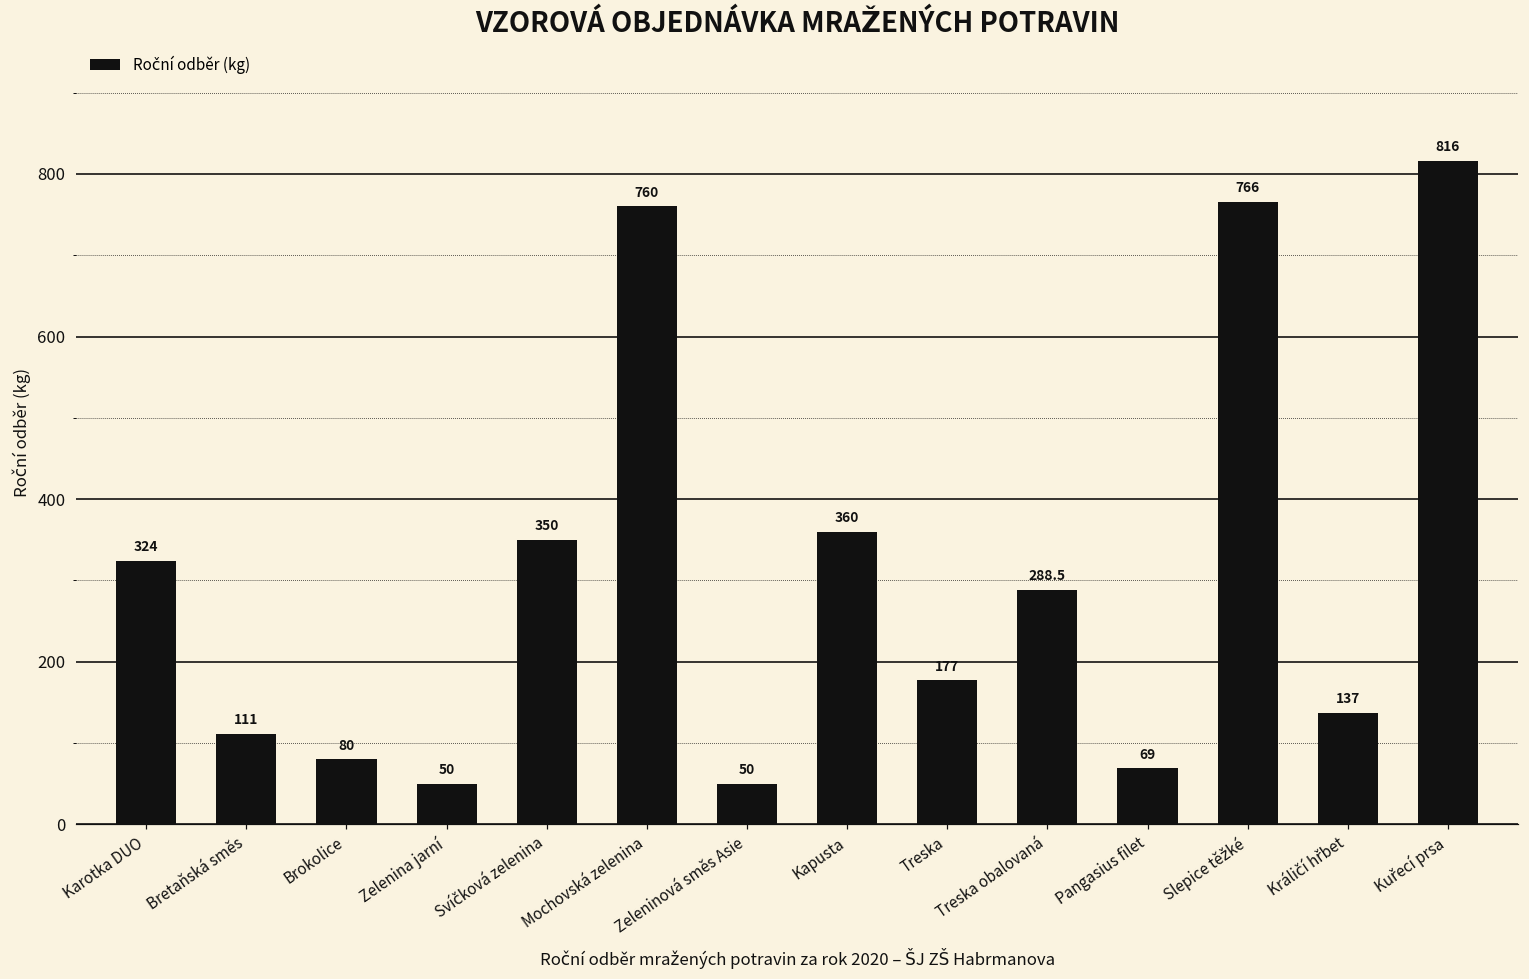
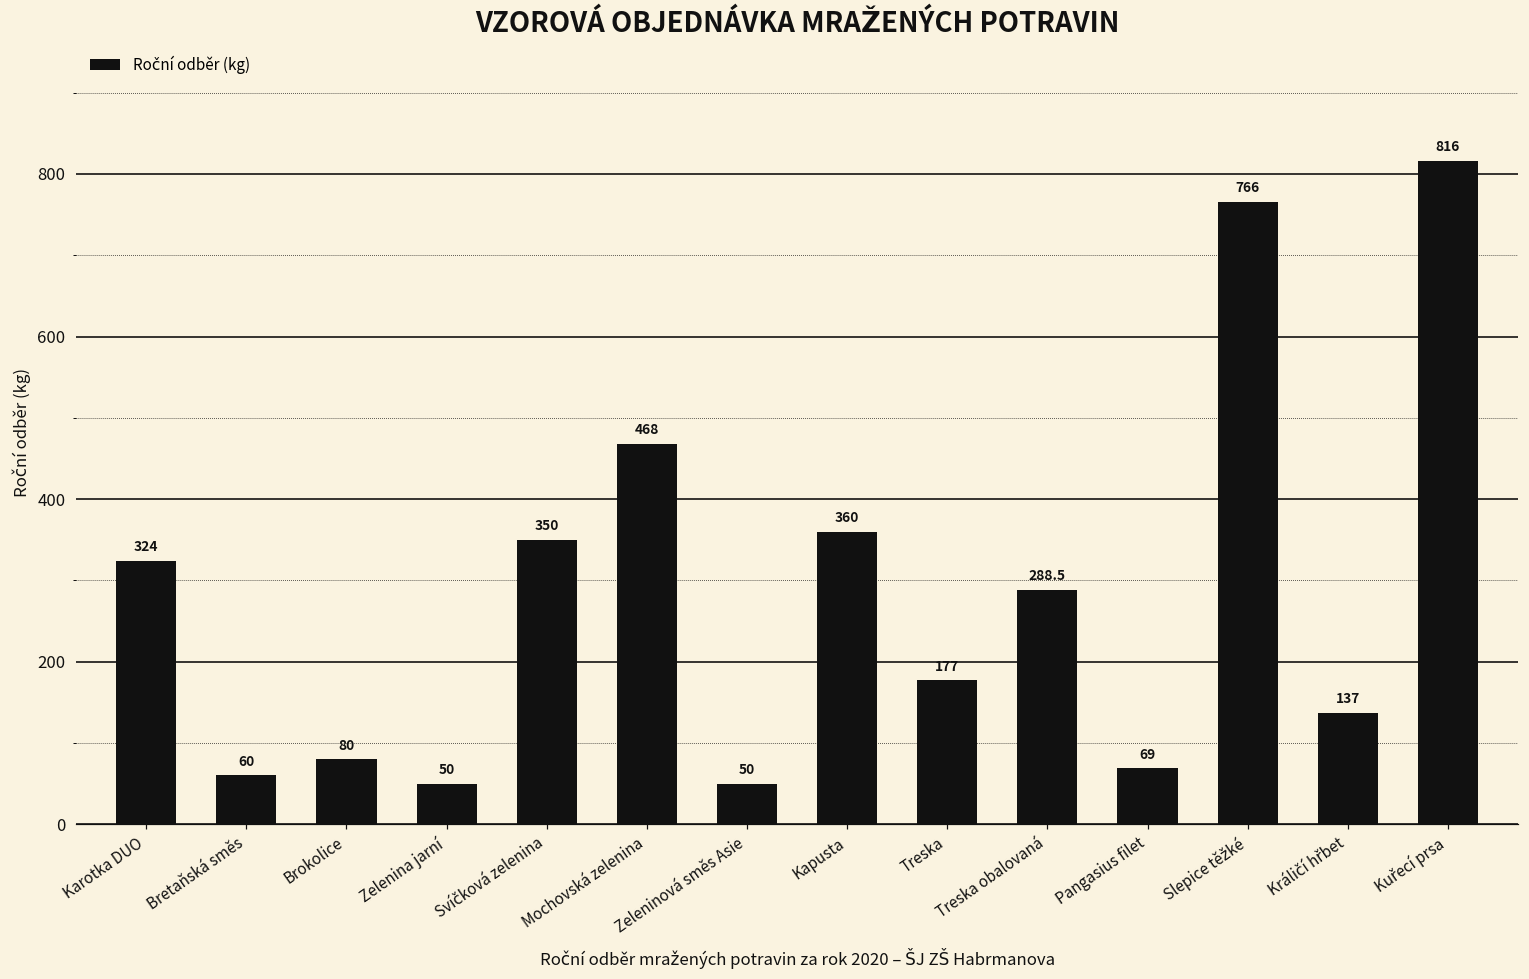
  {
    "Karotka DUO": 324,
-   "Bretaňská směs": 111,
+   "Bretaňská směs": 60,
    "Brokolice": 80,
    "Zelenina jarní": 50,
    "Svíčková zelenina": 350,
-   "Mochovská zelenina": 760,
+   "Mochovská zelenina": 468,
    "Zeleninová směs Asie": 50,
    "Kapusta": 360,
    "Treska": 177,
    "Treska obalovaná": 288.5,
    "Pangasius filet": 69,
    "Slepice těžké": 766,
    "Králičí hřbet": 137,
    "Kuřecí prsa": 816
  }
